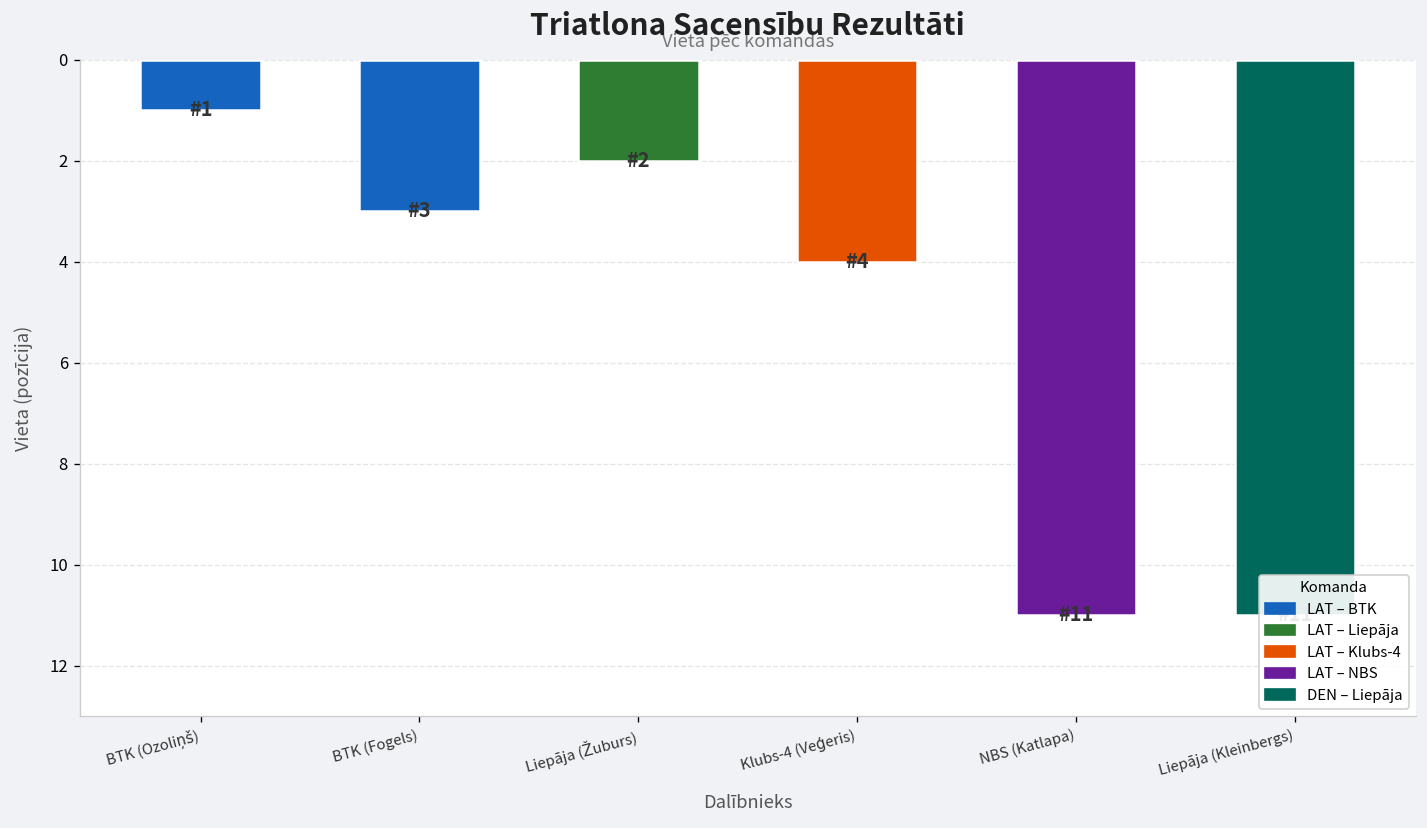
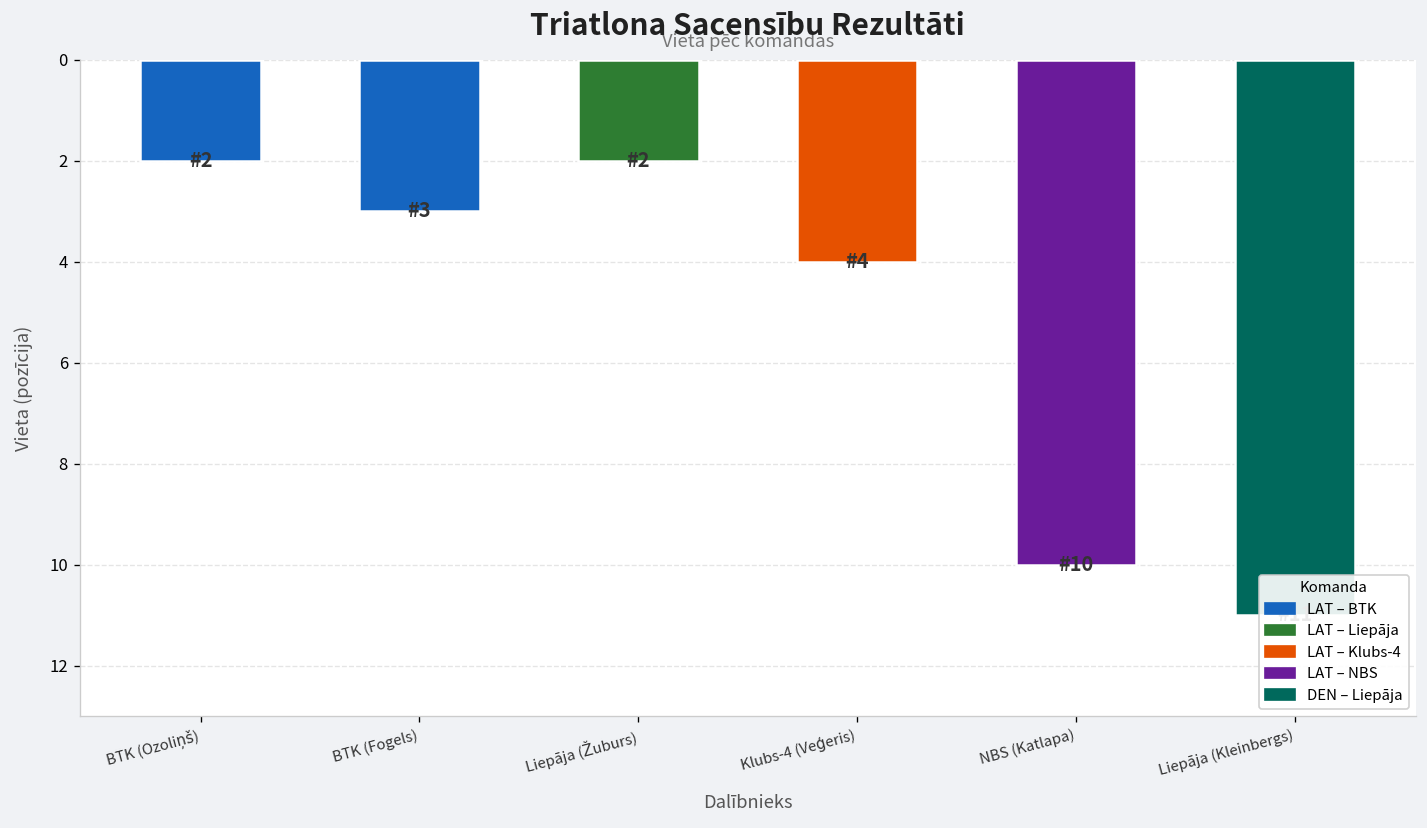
  {
-   "BTK (Ozoliņš)": 1,
+   "BTK (Ozoliņš)": 2,
    "BTK (Fogels)": 3,
    "Liepāja (Žuburs)": 2,
    "Klubs-4 (Veģeris)": 4,
-   "NBS (Katlapa)": 11
+   "NBS (Katlapa)": 10
  }
